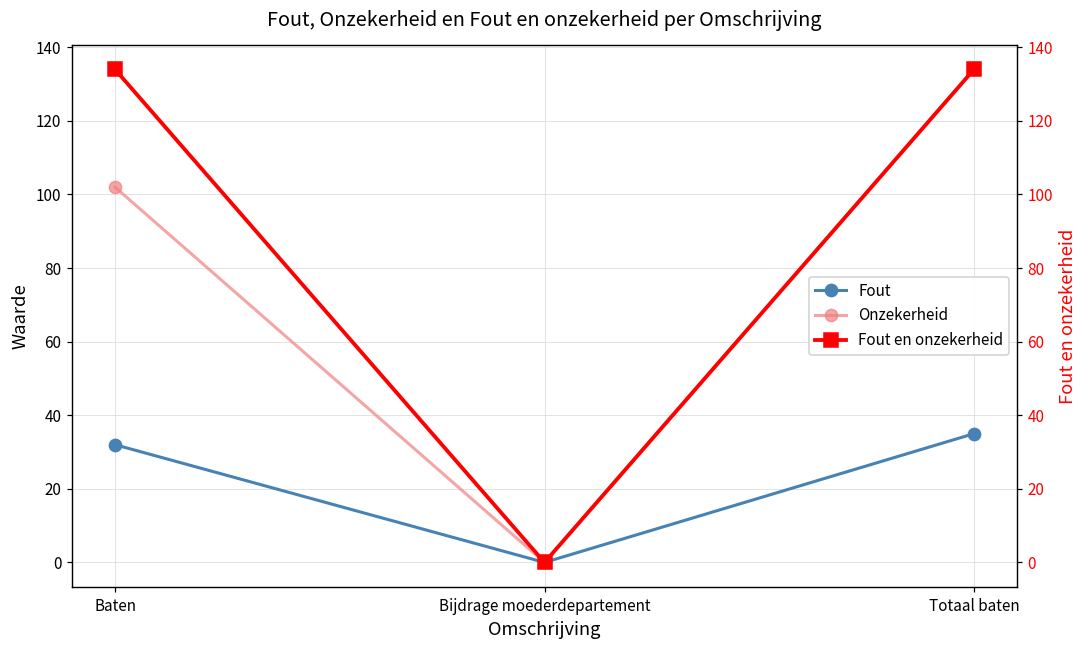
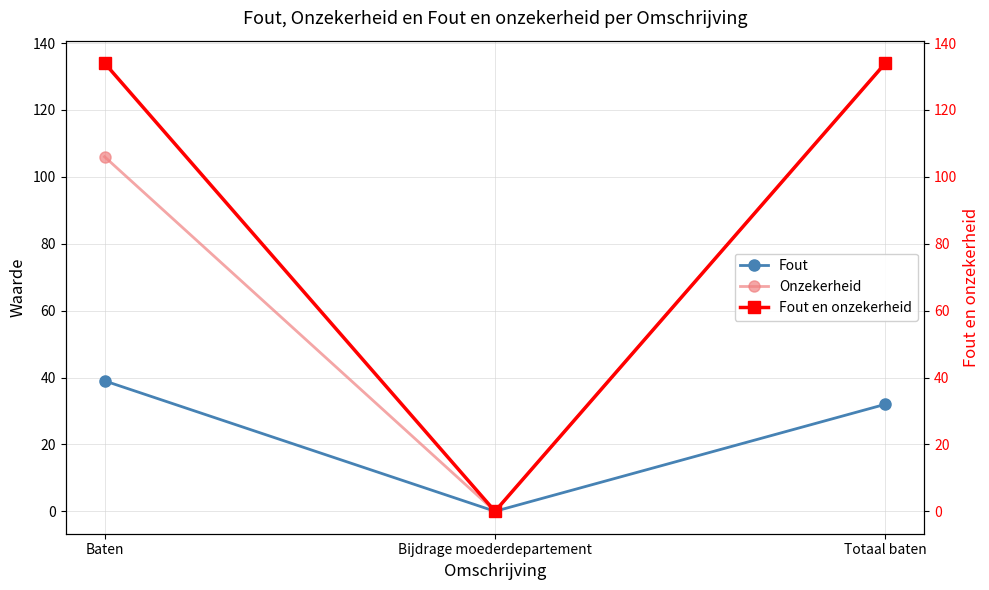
  {
    "Fout": {
-     "Baten": 32,
-     "Totaal baten": 35
+     "Baten": 39,
+     "Totaal baten": 32
    },
    "Onzekerheid": {
-     "Baten": 102,
+     "Baten": 106,
      "Totaal baten": 134
    },
    "Fout en onzekerheid": {
      "Baten": 134,
      "Bijdrage moederdepartement": 0,
      "Totaal baten": 134
    }
  }
